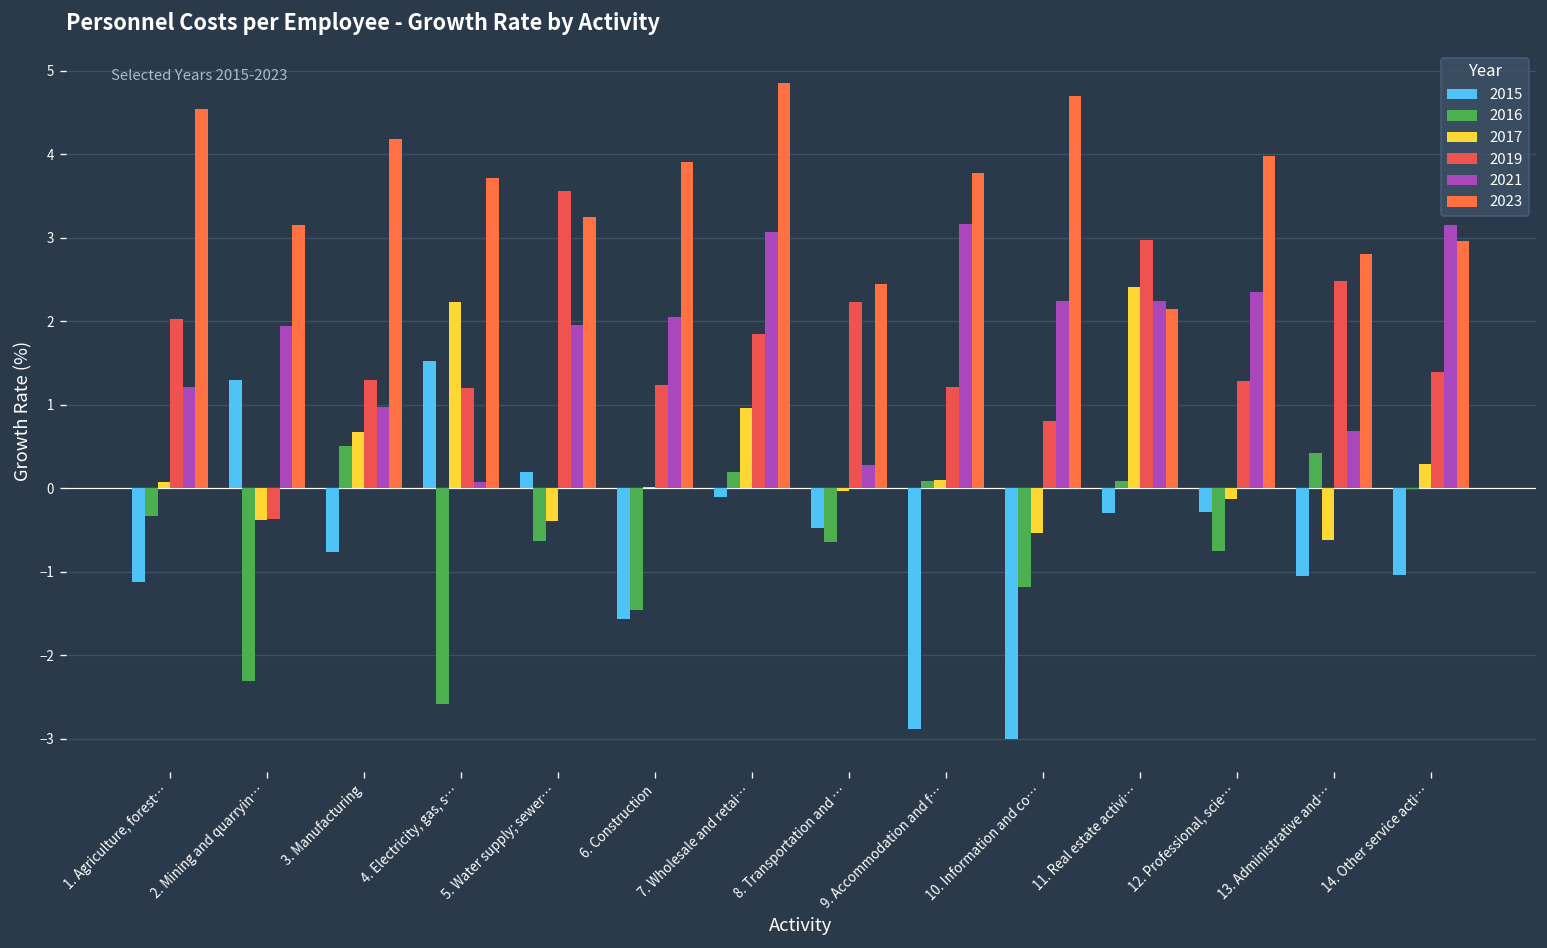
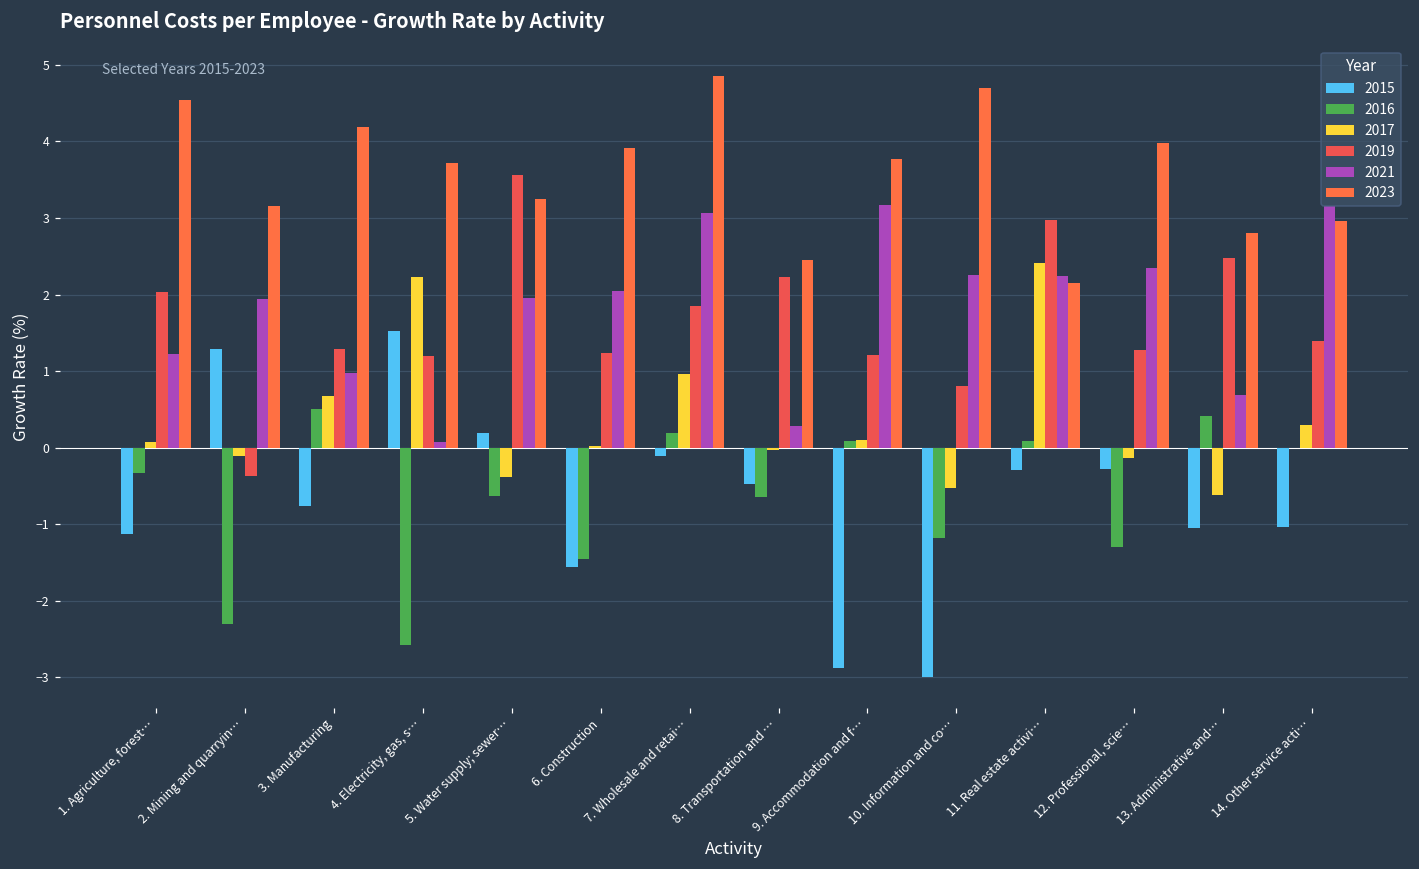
  {
    "2015": {
      "1. Agriculture, forest…": -1.1,
      "2. Mining and quarryin…": 1.3,
      "3. Manufacturing": -0.8,
      "4. Electricity, gas, s…": 1.5,
      "5. Water supply; sewer…": 0.2,
      "6. Construction": -1.6,
      "7. Wholesale and retai…": -0.1,
      "8. Transportation and …": -0.5,
      "9. Accommodation and f…": -2.9,
      "10. Information and co…": -3.0,
      "11. Real estate activi…": -0.3,
      "12. Professional, scie…": -0.3,
      "13. Administrative and…": -1.0,
      "14. Other service acti…": -1.0
    },
    "2016": {
      "1. Agriculture, forest…": -0.3,
      "2. Mining and quarryin…": -2.3,
      "3. Manufacturing": 0.5,
      "4. Electricity, gas, s…": -2.6,
      "5. Water supply; sewer…": -0.6,
      "6. Construction": -1.5,
      "7. Wholesale and retai…": 0.2,
      "8. Transportation and …": -0.6,
      "9. Accommodation and f…": 0.1,
      "10. Information and co…": -1.2,
      "11. Real estate activi…": 0.1,
-     "12. Professional, scie…": -0.8,
+     "12. Professional, scie…": -1.3,
      "13. Administrative and…": 0.4
    },
    "2017": {
      "1. Agriculture, forest…": 0.1,
-     "2. Mining and quarryin…": -0.4,
+     "2. Mining and quarryin…": -0.1,
      "3. Manufacturing": 0.7,
      "4. Electricity, gas, s…": 2.2,
      "5. Water supply; sewer…": -0.4,
      "7. Wholesale and retai…": 1.0,
      "9. Accommodation and f…": 0.1,
      "10. Information and co…": -0.5,
      "11. Real estate activi…": 2.4,
      "12. Professional, scie…": -0.1,
      "13. Administrative and…": -0.6,
      "14. Other service acti…": 0.3
    },
    "2021": {
      "1. Agriculture, forest…": 1.2,
      "2. Mining and quarryin…": 1.9,
      "3. Manufacturing": 1.0,
      "4. Electricity, gas, s…": 0.1,
      "5. Water supply; sewer…": 2.0,
      "6. Construction": 2.1,
      "7. Wholesale and retai…": 3.1,
      "8. Transportation and …": 0.3,
      "9. Accommodation and f…": 3.2,
      "10. Information and co…": 2.2,
      "11. Real estate activi…": 2.2,
      "12. Professional, scie…": 2.3,
      "13. Administrative and…": 0.7
    }
  }
